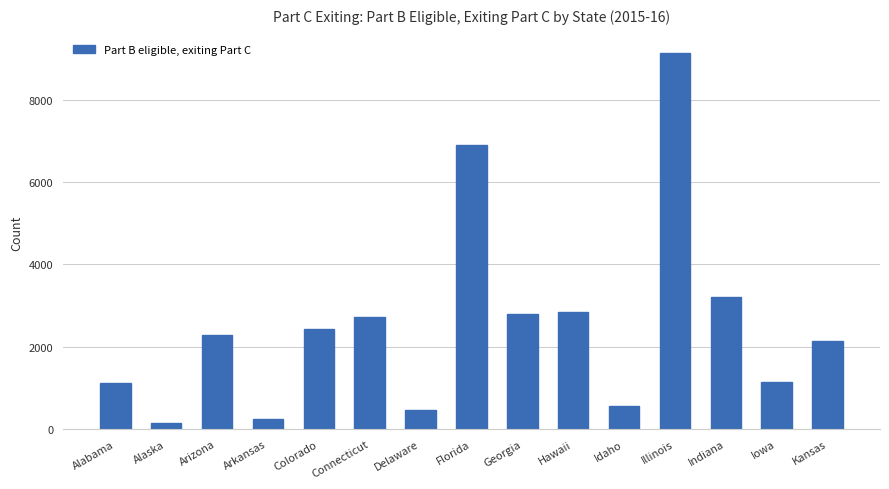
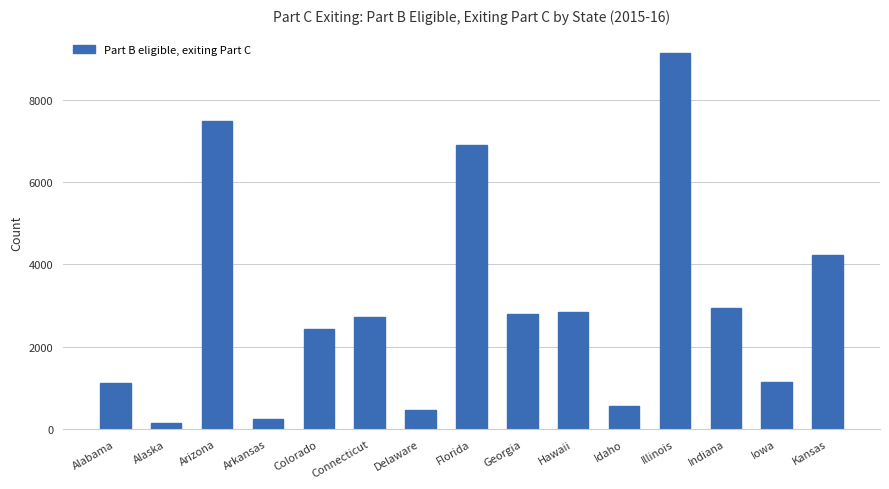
  {
    "Alabama": 1100,
    "Alaska": 100,
-   "Arizona": 2300,
+   "Arizona": 7500,
    "Arkansas": 200,
    "Colorado": 2400,
    "Connecticut": 2700,
    "Delaware": 500,
    "Florida": 6900,
    "Georgia": 2800,
    "Hawaii": 2800,
    "Idaho": 600,
    "Illinois": 9100,
-   "Indiana": 3200,
+   "Indiana": 3000,
    "Iowa": 1100,
-   "Kansas": 2100
+   "Kansas": 4200
  }
